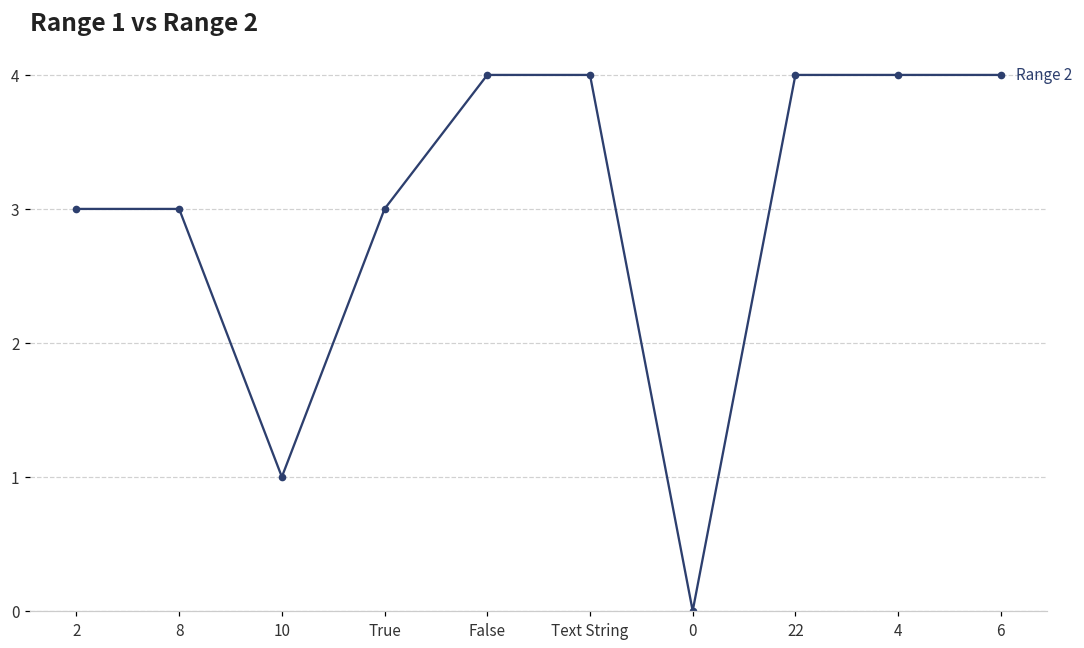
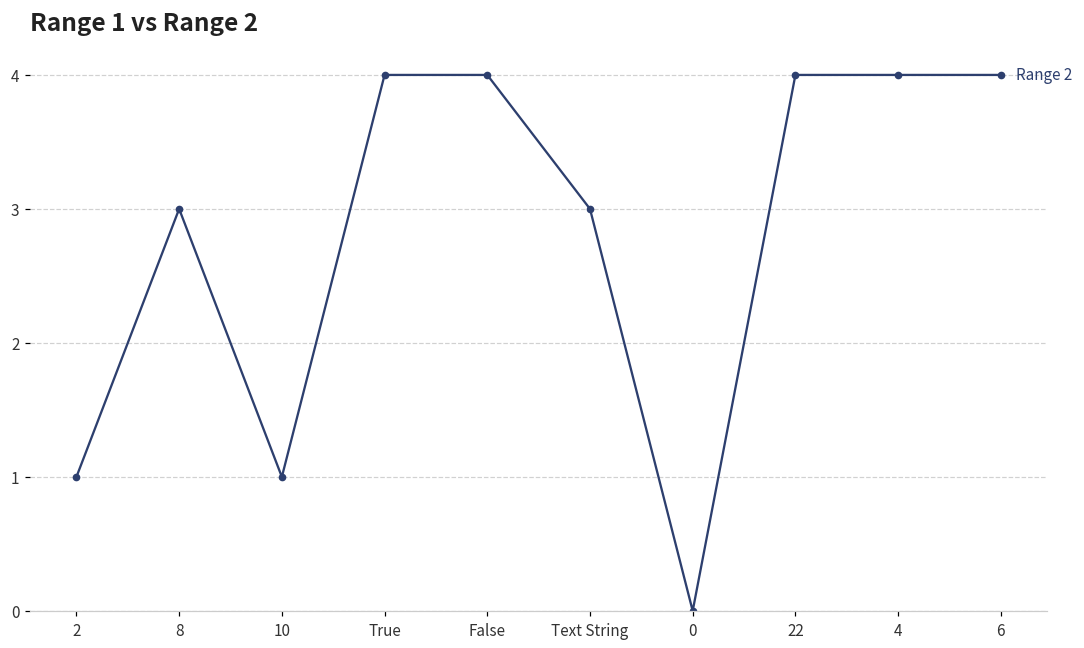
  {
-   "2": 3,
+   "2": 1,
    "8": 3,
    "10": 1,
-   "True": 3,
+   "True": 4,
    "False": 4,
-   "Text String": 4,
+   "Text String": 3,
    "0": 0,
    "22": 4,
    "4": 4
  }
